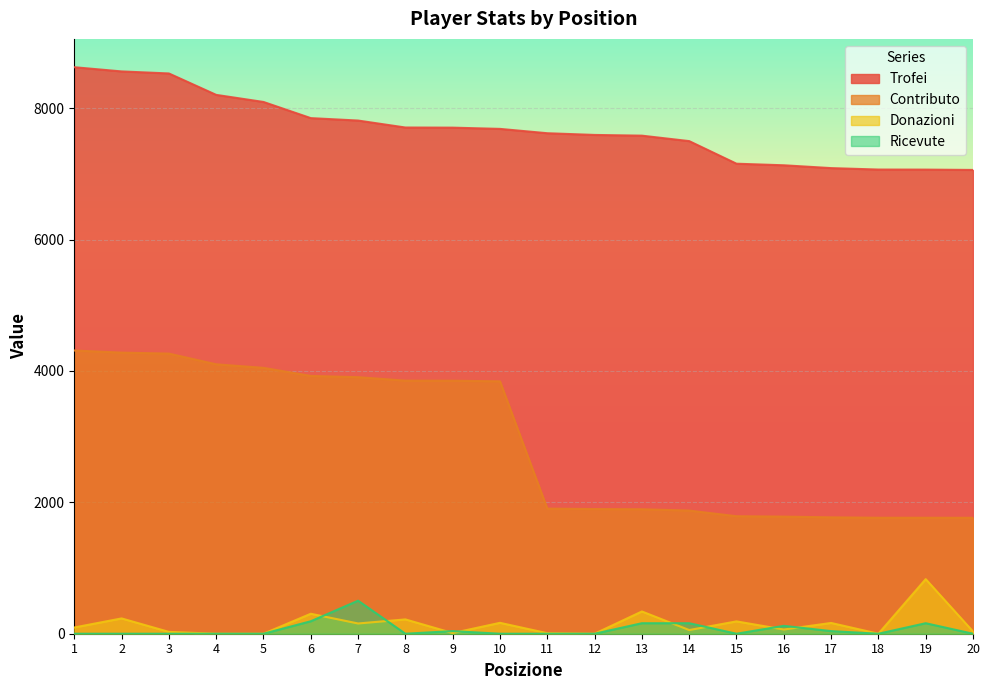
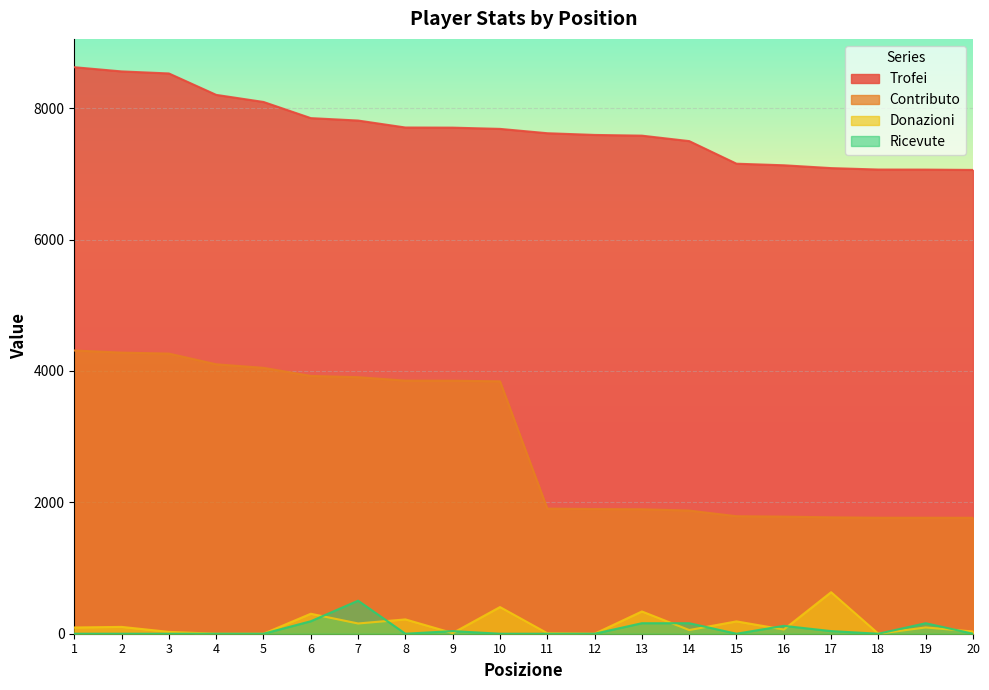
  {
    "Donazioni": {
      "1": 100,
-     "2": 200,
+     "2": 100,
      "6": 300,
      "7": 200,
      "8": 200,
-     "10": 200,
+     "10": 400,
      "13": 300,
      "14": 100,
      "15": 200,
      "16": 100,
-     "17": 200,
-     "19": 800
+     "17": 600,
+     "19": 100
    },
    "Ricevute": {
      "1": 0,
      "2": 0,
      "6": 200,
      "7": 500,
      "8": 0,
      "10": 0,
      "13": 200,
      "14": 200,
      "15": 0,
      "16": 100,
      "17": 0,
      "19": 200
    }
  }
